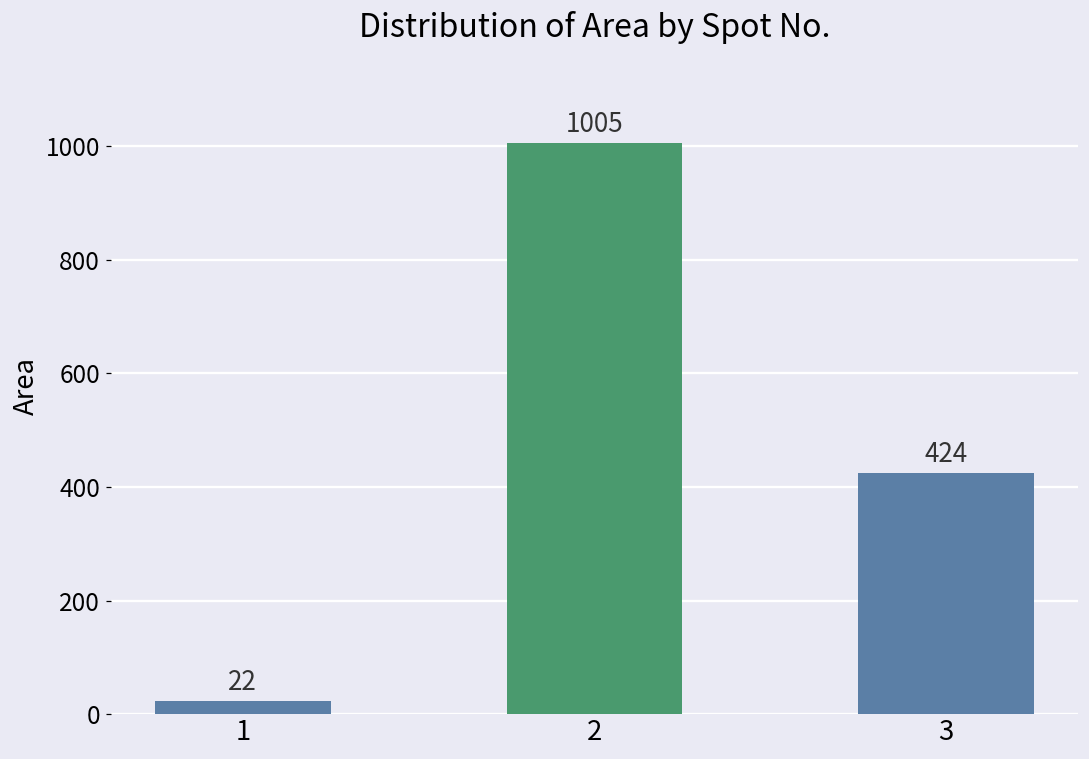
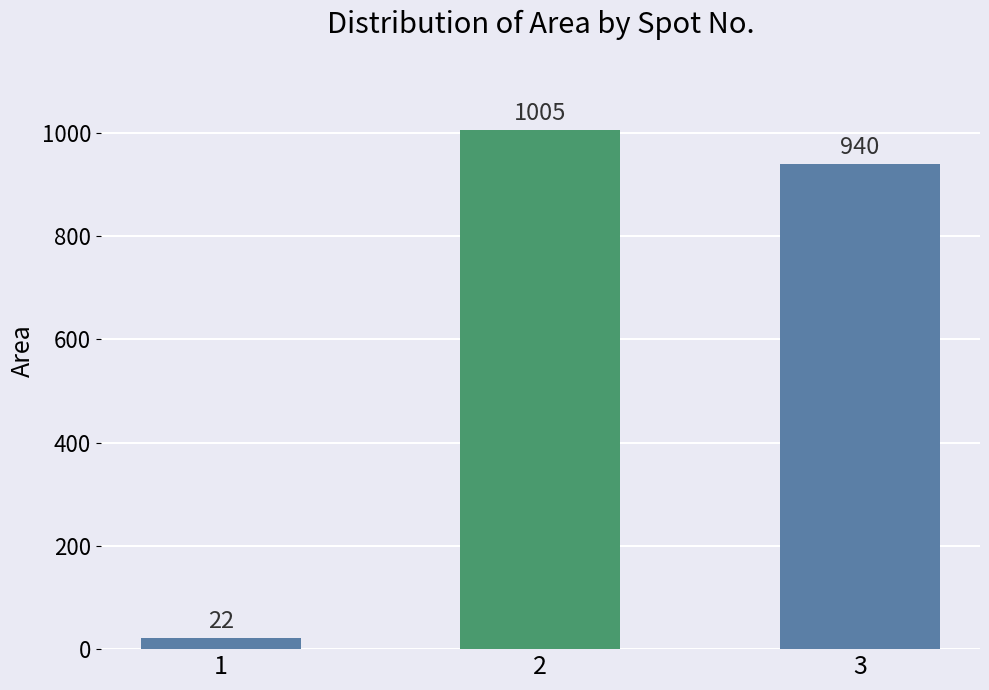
  {
    "1": 22,
    "2": 1005,
-   "3": 424
+   "3": 940
  }
